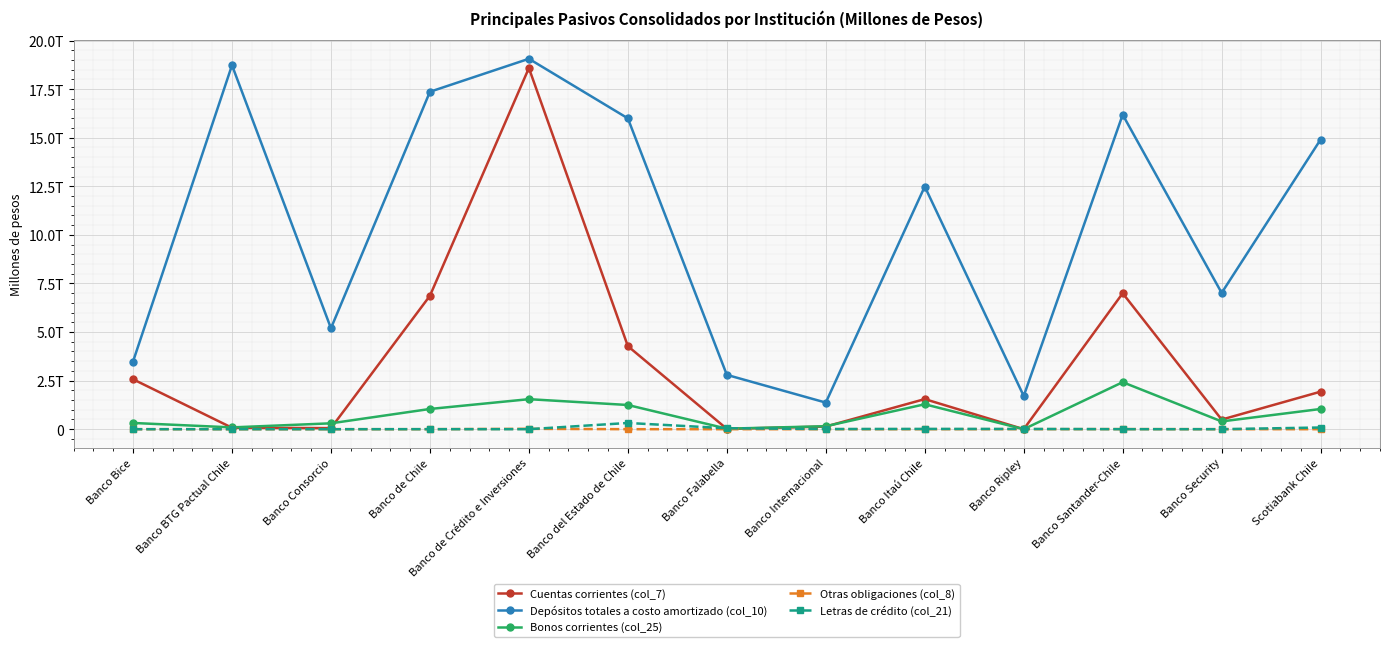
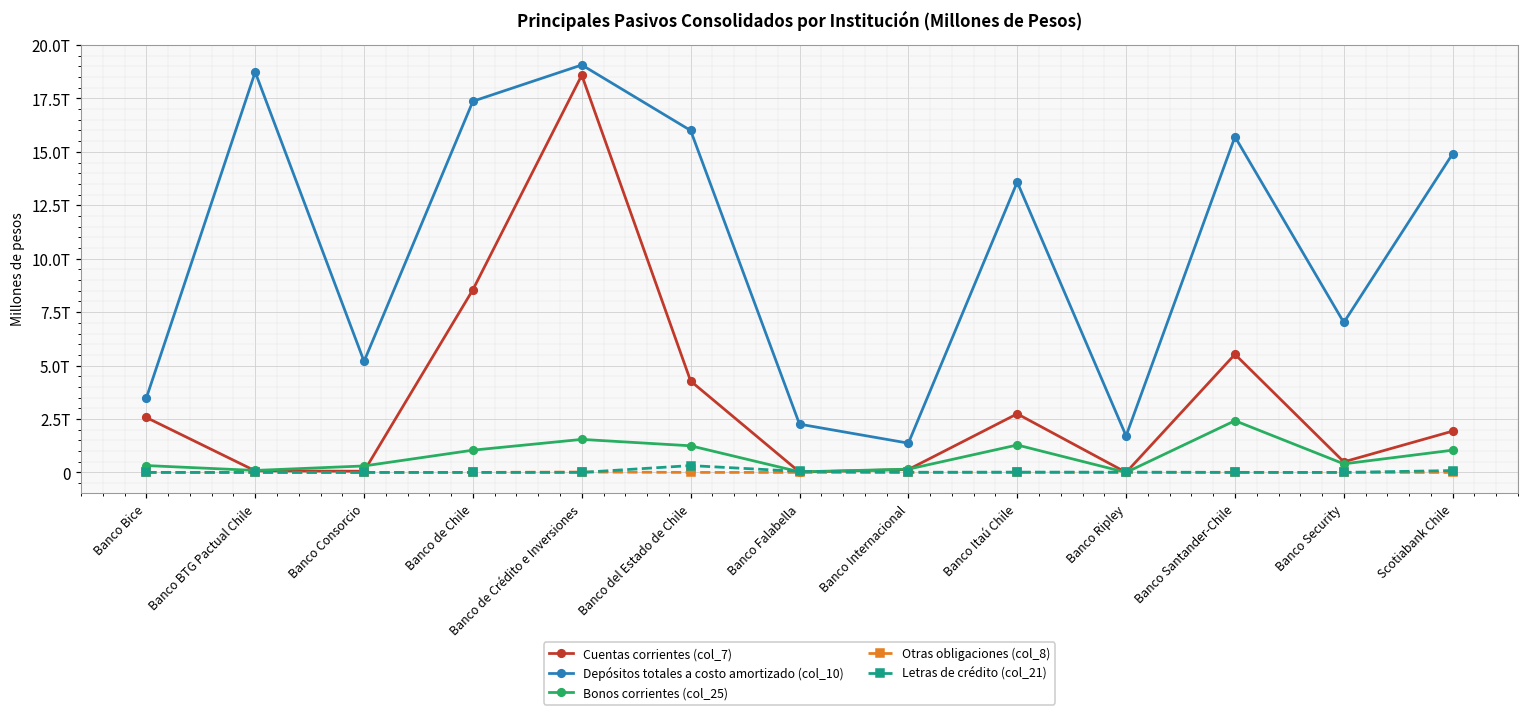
  {
    "Cuentas corrientes (col_7)": {
      "Banco Bice": "2.6T",
-     "Banco de Chile": "6.9T",
+     "Banco de Chile": "8.5T",
      "Banco de Crédito e Inversiones": "18.6T",
      "Banco del Estado de Chile": "4.3T",
-     "Banco Itaú Chile": "1.5T",
-     "Banco Santander-Chile": "7.0T",
+     "Banco Itaú Chile": "2.7T",
+     "Banco Santander-Chile": "5.5T",
      "Scotiabank Chile": "1.9T"
    },
    "Depósitos totales a costo amortizado (col_10)": {
      "Banco Bice": "3.5T",
      "Banco BTG Pactual Chile": "18.7T",
      "Banco Consorcio": "5.2T",
      "Banco de Chile": "17.4T",
      "Banco de Crédito e Inversiones": "19.1T",
      "Banco del Estado de Chile": "16.0T",
-     "Banco Falabella": "2.8T",
+     "Banco Falabella": "2.3T",
      "Banco Internacional": "1.4T",
-     "Banco Itaú Chile": "12.5T",
+     "Banco Itaú Chile": "13.6T",
      "Banco Ripley": "1.7T",
-     "Banco Santander-Chile": "16.2T",
+     "Banco Santander-Chile": "15.7T",
      "Banco Security": "7.0T",
      "Scotiabank Chile": "14.9T"
    },
    "Otras obligaciones (col_8)": {
      "Banco del Estado de Chile": "0.0T"
    }
  }
